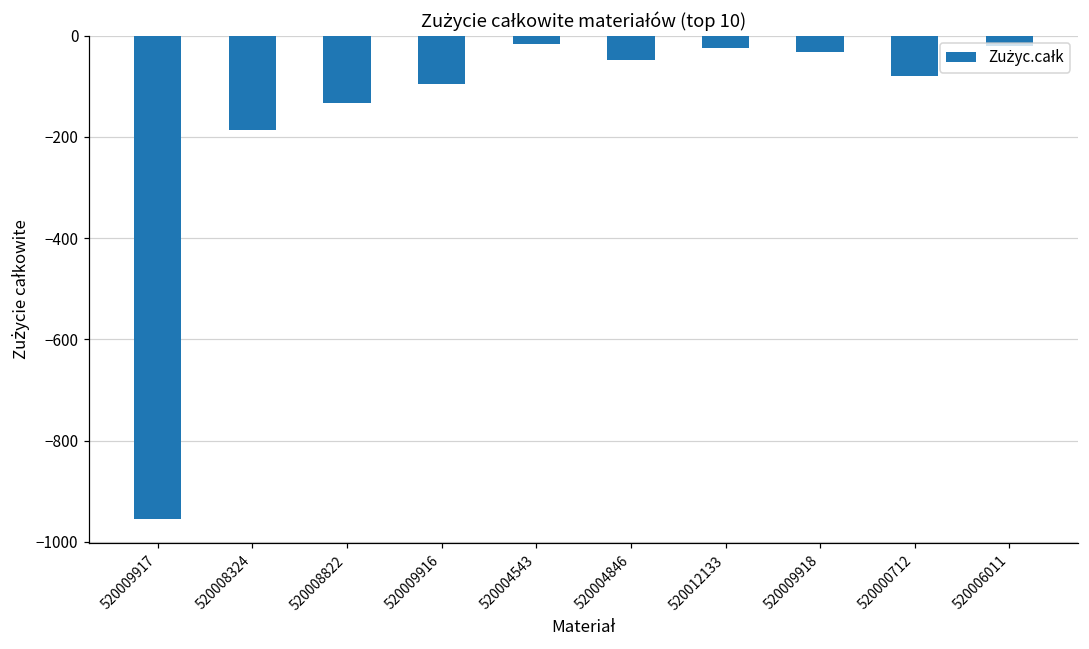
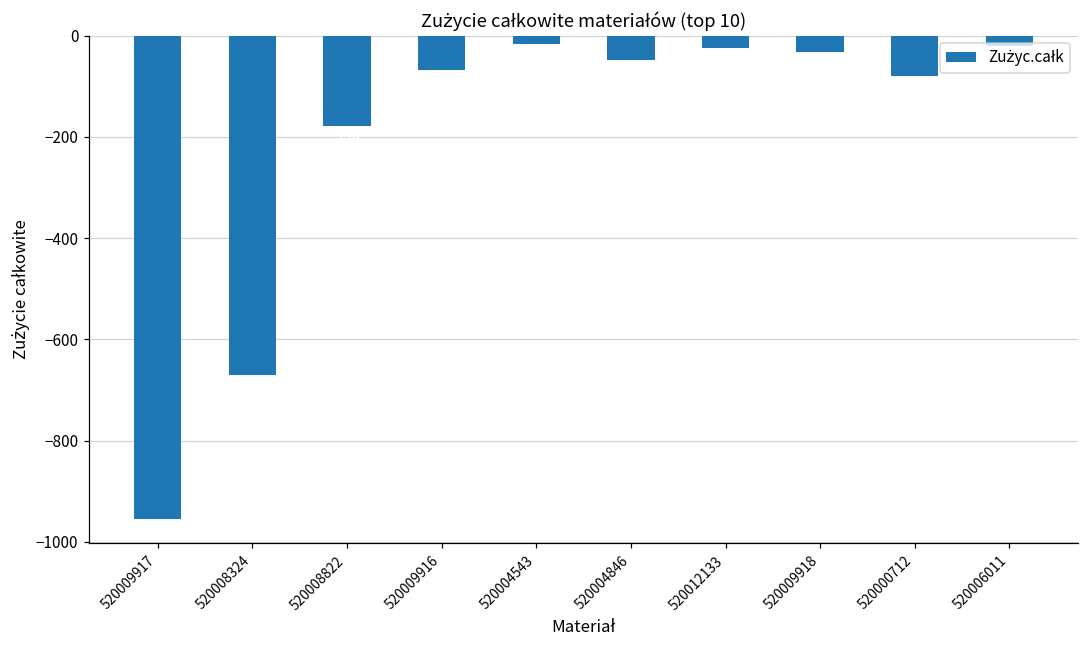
  {
    "520009917": -960,
-   "520008324": -190,
-   "520008822": -130,
-   "520009916": -100,
+   "520008324": -670,
+   "520008822": -180,
+   "520009916": -70,
    "520004543": -20,
    "520004846": -50,
    "520012133": -20,
    "520009918": -30,
    "520000712": -80
  }
